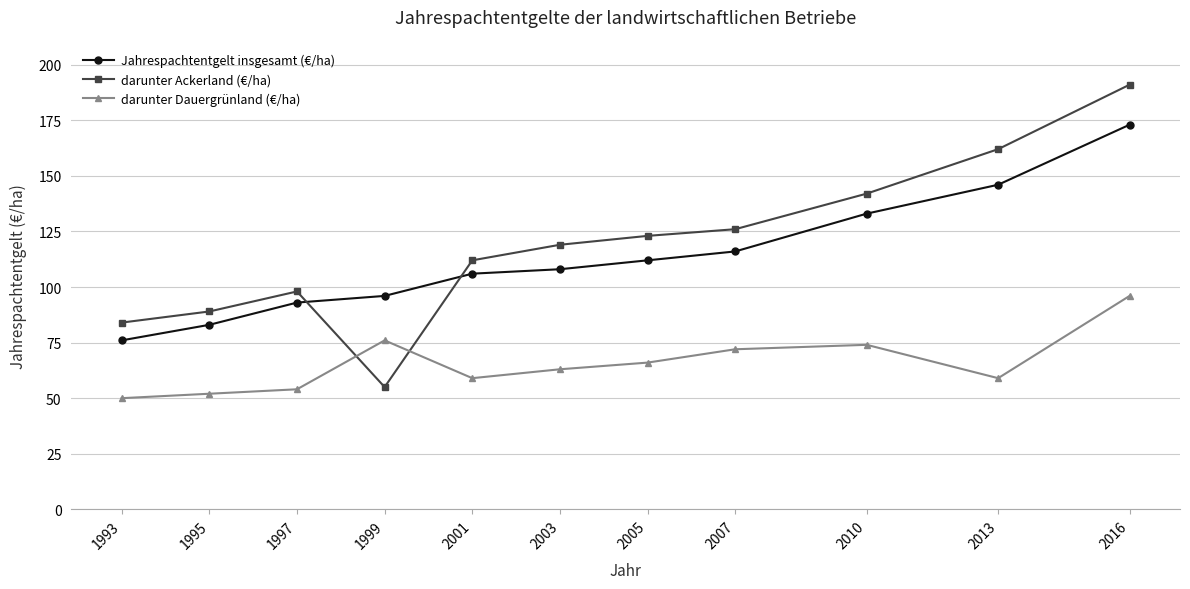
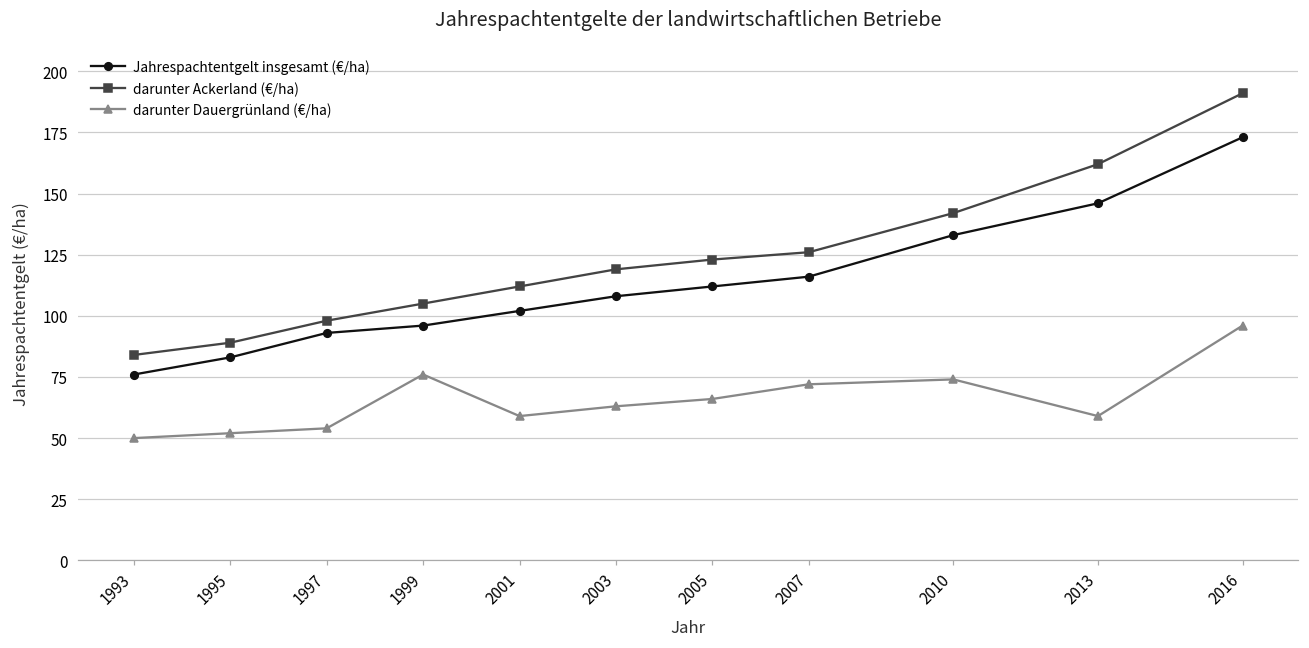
  {
    "Jahrespachtentgelt insgesamt (€/ha)": {
      "1993": 76,
      "1995": 83,
      "1997": 93,
      "1999": 96,
-     "2001": 106,
+     "2001": 102,
      "2003": 108,
      "2005": 112,
      "2007": 116,
      "2010": 133,
      "2013": 146,
      "2016": 173
    },
    "darunter Ackerland (€/ha)": {
      "1993": 84,
      "1995": 89,
      "1997": 98,
-     "1999": 55,
+     "1999": 105,
      "2001": 112,
      "2003": 119,
      "2005": 123,
      "2007": 126,
      "2010": 142,
      "2013": 162,
      "2016": 191
    },
    "darunter Dauergrünland (€/ha)": {
      "1993": 50,
      "1995": 52,
      "1997": 54,
      "1999": 76,
      "2001": 59,
      "2003": 63,
      "2005": 66,
      "2007": 72,
      "2010": 74,
      "2013": 59,
      "2016": 96
    }
  }
